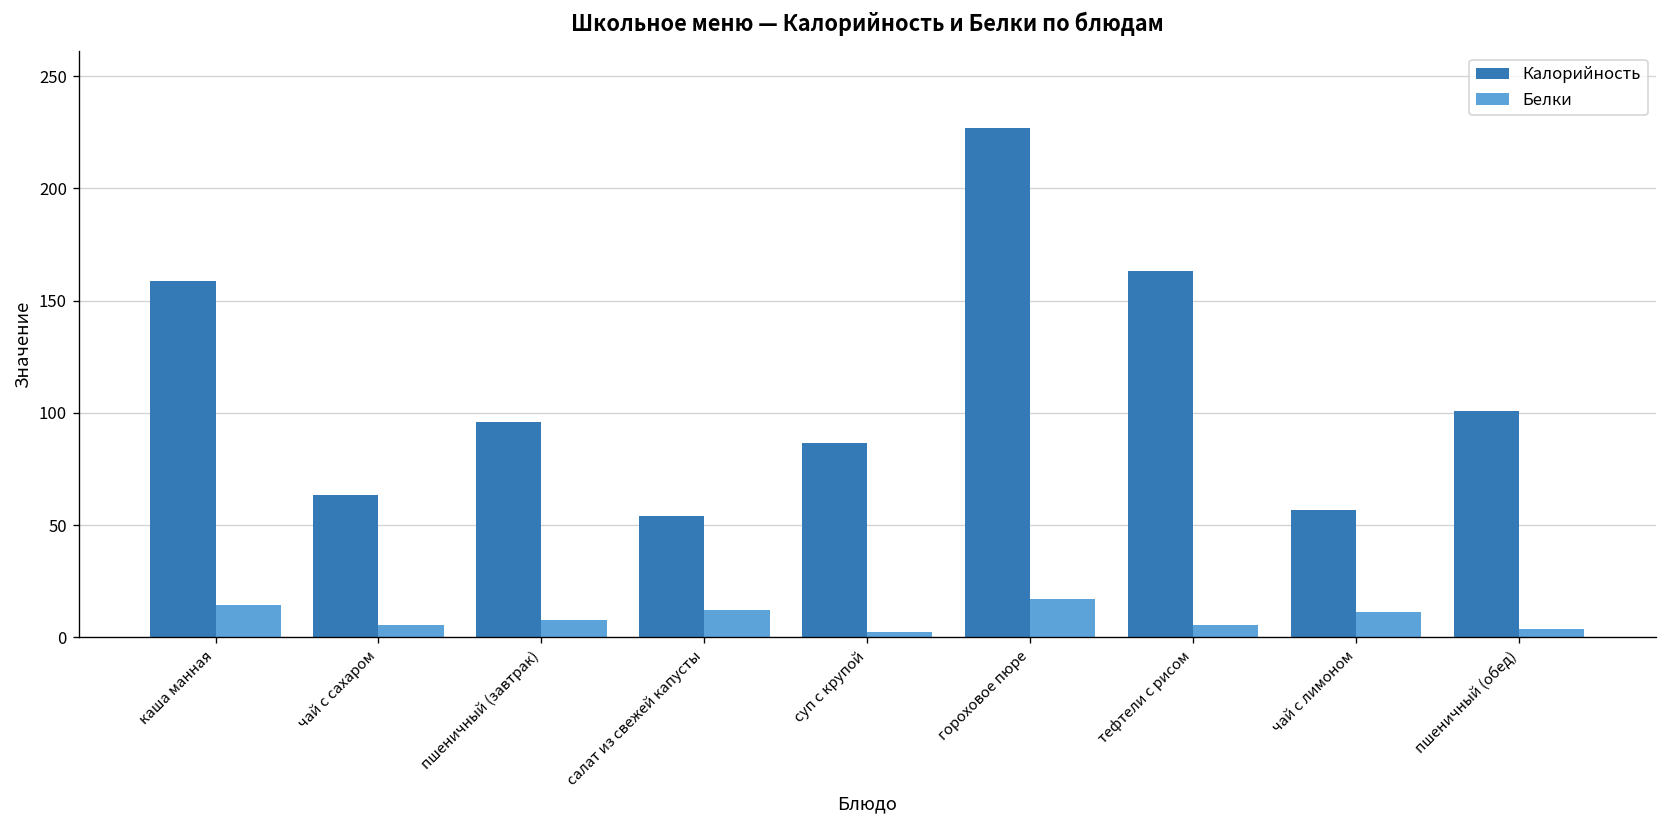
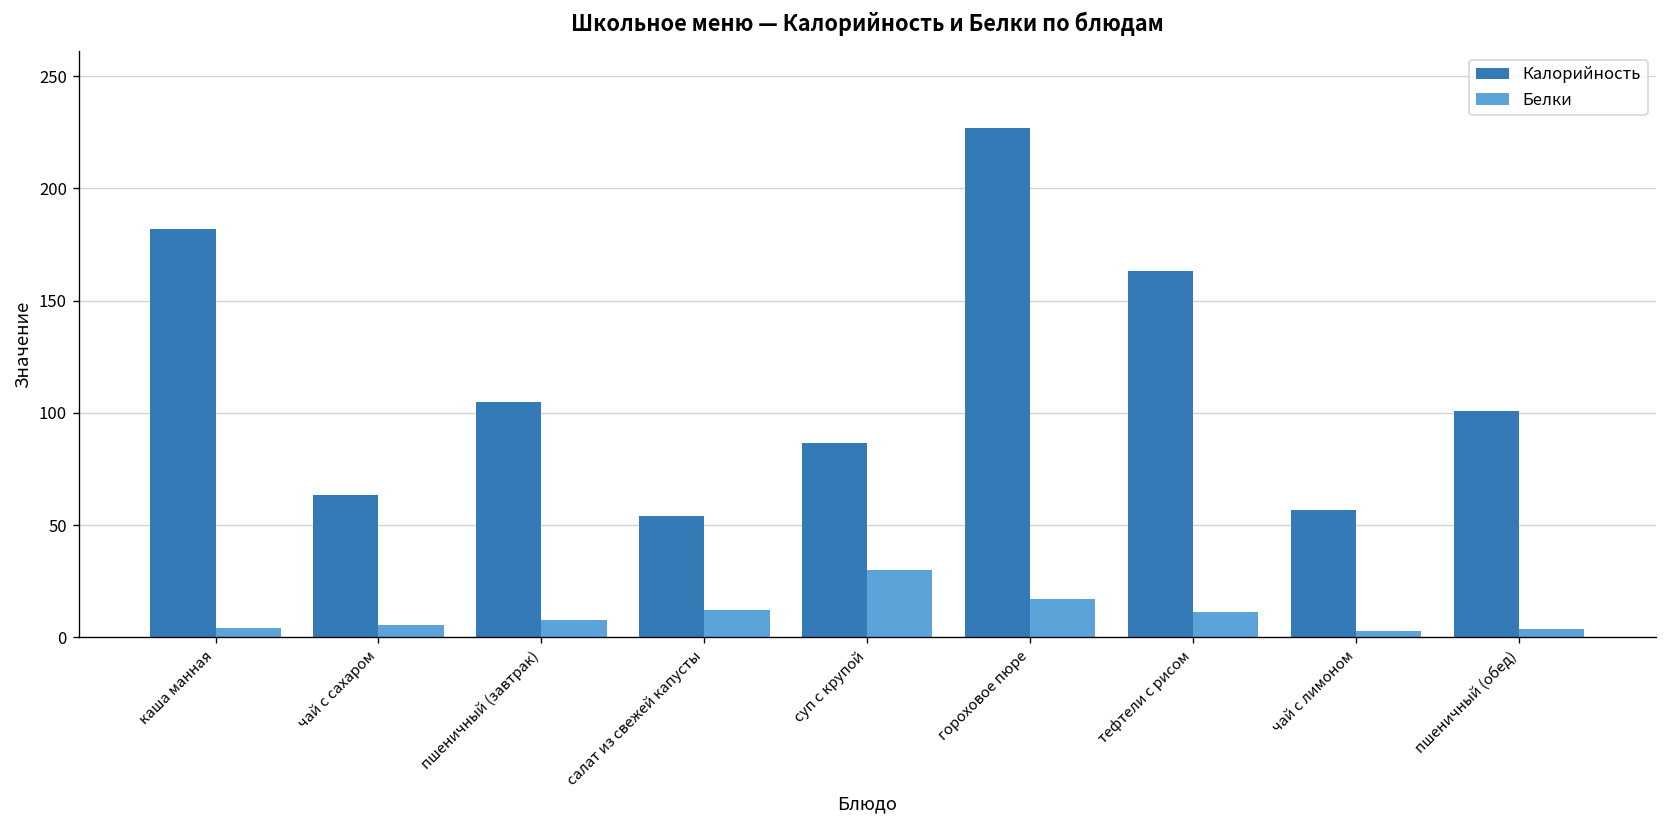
  {
    "Калорийность": {
-     "каша манная": 159,
+     "каша манная": 182,
      "чай с сахаром": 63,
-     "пшеничный (завтрак)": 96,
+     "пшеничный (завтрак)": 105,
      "салат из свежей капусты": 54,
      "суп с крупой": 87,
      "гороховое пюре": 227,
      "тефтели с рисом": 163,
      "чай с лимоном": 57,
      "пшеничный (обед)": 101
    },
    "Белки": {
-     "каша манная": 14,
+     "каша манная": 4,
      "чай с сахаром": 6,
      "пшеничный (завтрак)": 8,
      "салат из свежей капусты": 12,
-     "суп с крупой": 2,
+     "суп с крупой": 30,
      "гороховое пюре": 17,
-     "тефтели с рисом": 6,
-     "чай с лимоном": 11,
+     "тефтели с рисом": 11,
+     "чай с лимоном": 3,
      "пшеничный (обед)": 4
    }
  }
